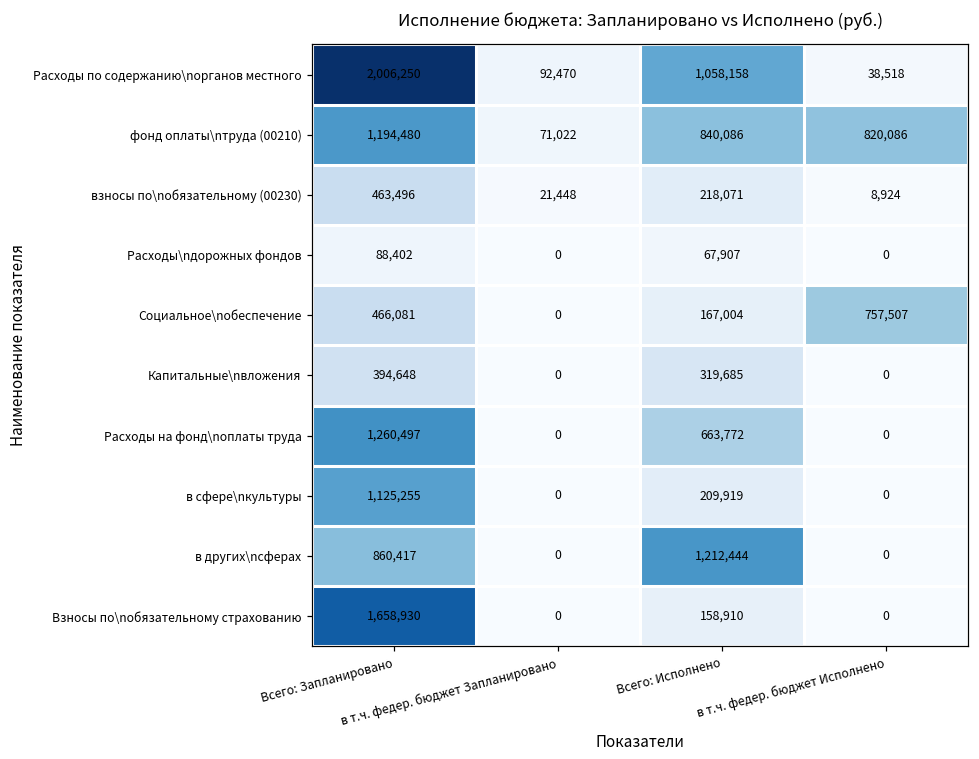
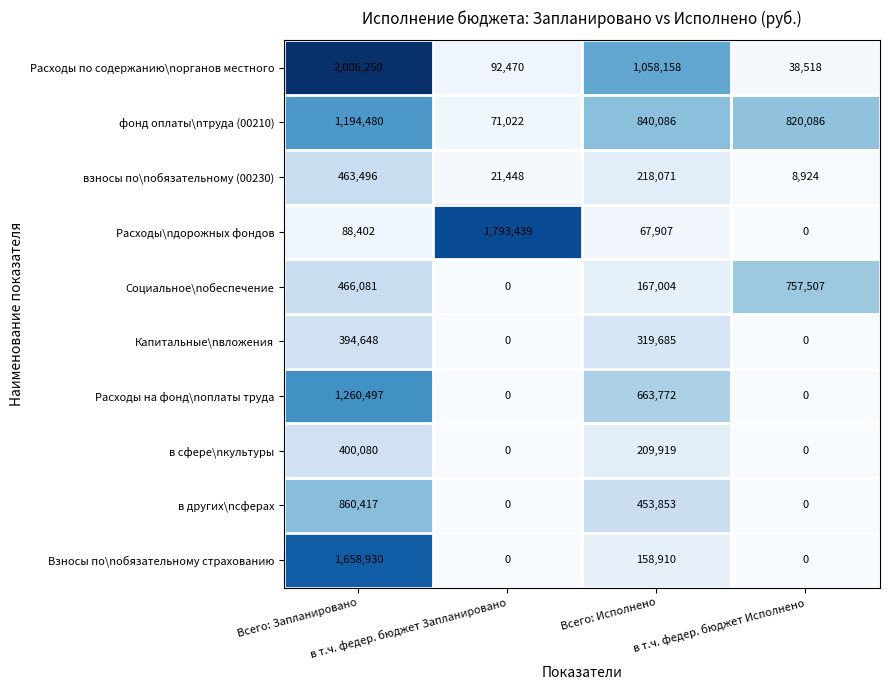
  {
    "Расходы по содержанию\\nорганов местного": {
      "Всего: Запланировано": "2,006,250",
      "в т.ч. федер. бюджет Запланировано": "92,470",
      "Всего: Исполнено": "1,058,158",
      "в т.ч. федер. бюджет Исполнено": "38,518"
    },
    "фонд оплаты\\nтруда (00210)": {
      "Всего: Запланировано": "1,194,480",
      "в т.ч. федер. бюджет Запланировано": "71,022",
      "Всего: Исполнено": "840,086",
      "в т.ч. федер. бюджет Исполнено": "820,086"
    },
    "взносы по\\nобязательному (00230)": {
      "Всего: Запланировано": "463,496",
      "в т.ч. федер. бюджет Запланировано": "21,448",
      "Всего: Исполнено": "218,071",
      "в т.ч. федер. бюджет Исполнено": "8,924"
    },
    "Расходы\\nдорожных фондов": {
      "Всего: Запланировано": "88,402",
-     "в т.ч. федер. бюджет Запланировано": "0",
+     "в т.ч. федер. бюджет Запланировано": "1,793,439",
      "Всего: Исполнено": "67,907",
      "в т.ч. федер. бюджет Исполнено": "0"
    },
    "Социальное\\nобеспечение": {
      "Всего: Запланировано": "466,081",
      "в т.ч. федер. бюджет Запланировано": "0",
      "Всего: Исполнено": "167,004",
      "в т.ч. федер. бюджет Исполнено": "757,507"
    },
    "Капитальные\\nвложения": {
      "Всего: Запланировано": "394,648",
      "в т.ч. федер. бюджет Запланировано": "0",
      "Всего: Исполнено": "319,685",
      "в т.ч. федер. бюджет Исполнено": "0"
    },
    "Расходы на фонд\\nоплаты труда": {
      "Всего: Запланировано": "1,260,497",
      "в т.ч. федер. бюджет Запланировано": "0",
      "Всего: Исполнено": "663,772",
      "в т.ч. федер. бюджет Исполнено": "0"
    },
    "в сфере\\nкультуры": {
-     "Всего: Запланировано": "1,125,255",
+     "Всего: Запланировано": "400,080",
      "в т.ч. федер. бюджет Запланировано": "0",
      "Всего: Исполнено": "209,919",
      "в т.ч. федер. бюджет Исполнено": "0"
    },
    "в других\\nсферах": {
      "Всего: Запланировано": "860,417",
      "в т.ч. федер. бюджет Запланировано": "0",
-     "Всего: Исполнено": "1,212,444",
+     "Всего: Исполнено": "453,853",
      "в т.ч. федер. бюджет Исполнено": "0"
    },
    "Взносы по\\nобязательному страхованию": {
      "Всего: Запланировано": "1,658,930",
      "в т.ч. федер. бюджет Запланировано": "0",
      "Всего: Исполнено": "158,910",
      "в т.ч. федер. бюджет Исполнено": "0"
    }
  }
